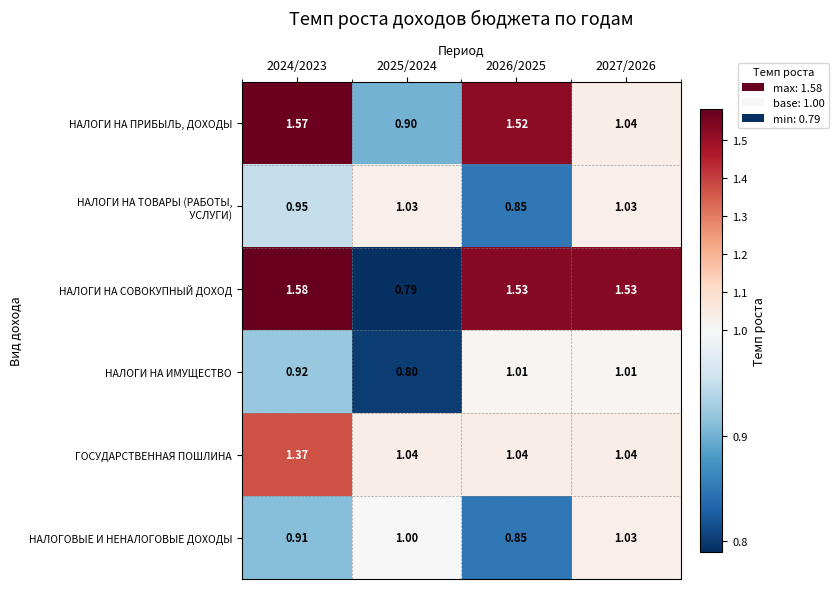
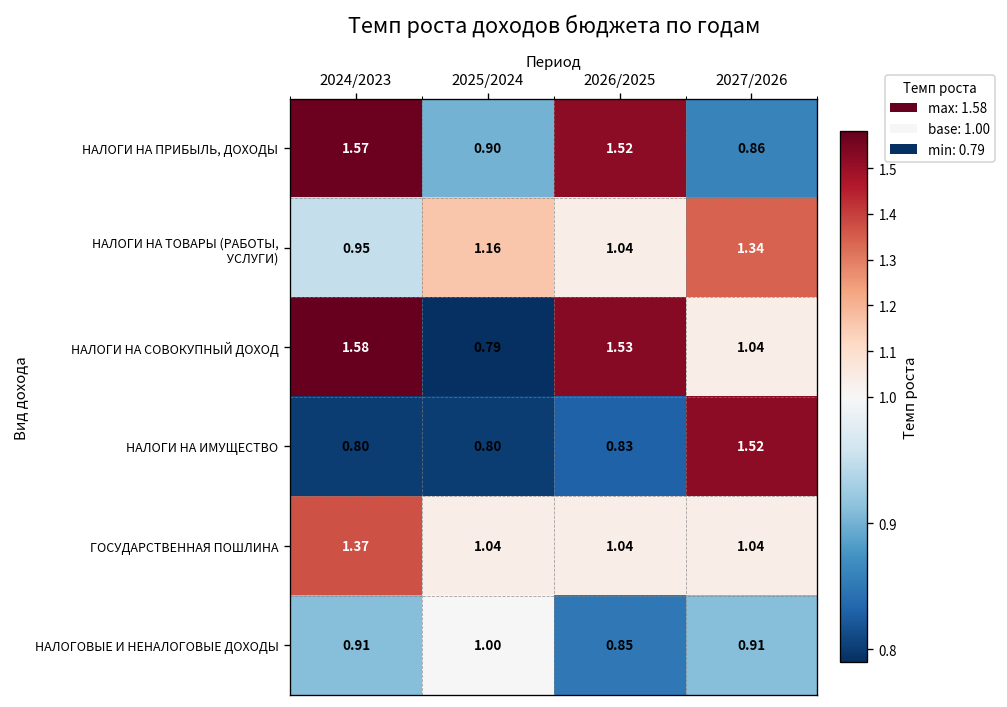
  {
    "НАЛОГИ НА ПРИБЫЛЬ, ДОХОДЫ": {
      "2024/2023": 1.57,
      "2025/2024": 0.90,
      "2026/2025": 1.52,
-     "2027/2026": 1.04
+     "2027/2026": 0.86
    },
    "НАЛОГИ НА ТОВАРЫ (РАБОТЫ, УСЛУГИ)": {
      "2024/2023": 0.95,
-     "2025/2024": 1.03,
-     "2026/2025": 0.85,
-     "2027/2026": 1.03
+     "2025/2024": 1.16,
+     "2026/2025": 1.04,
+     "2027/2026": 1.34
    },
    "НАЛОГИ НА СОВОКУПНЫЙ ДОХОД": {
      "2024/2023": 1.58,
      "2025/2024": 0.79,
      "2026/2025": 1.53,
-     "2027/2026": 1.53
+     "2027/2026": 1.04
    },
    "НАЛОГИ НА ИМУЩЕСТВО": {
-     "2024/2023": 0.92,
+     "2024/2023": 0.80,
      "2025/2024": 0.80,
-     "2026/2025": 1.01,
-     "2027/2026": 1.01
+     "2026/2025": 0.83,
+     "2027/2026": 1.52
    },
    "ГОСУДАРСТВЕННАЯ ПОШЛИНА": {
      "2024/2023": 1.37,
      "2025/2024": 1.04,
      "2026/2025": 1.04,
      "2027/2026": 1.04
    },
    "НАЛОГОВЫЕ И НЕНАЛОГОВЫЕ ДОХОДЫ": {
      "2024/2023": 0.91,
      "2025/2024": 1.00,
      "2026/2025": 0.85,
-     "2027/2026": 1.03
+     "2027/2026": 0.91
    }
  }
